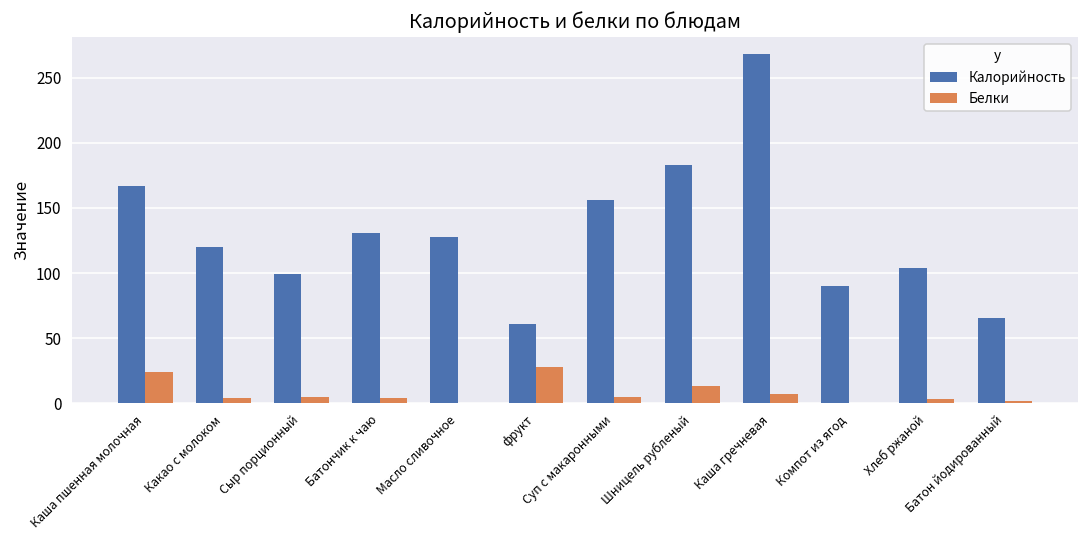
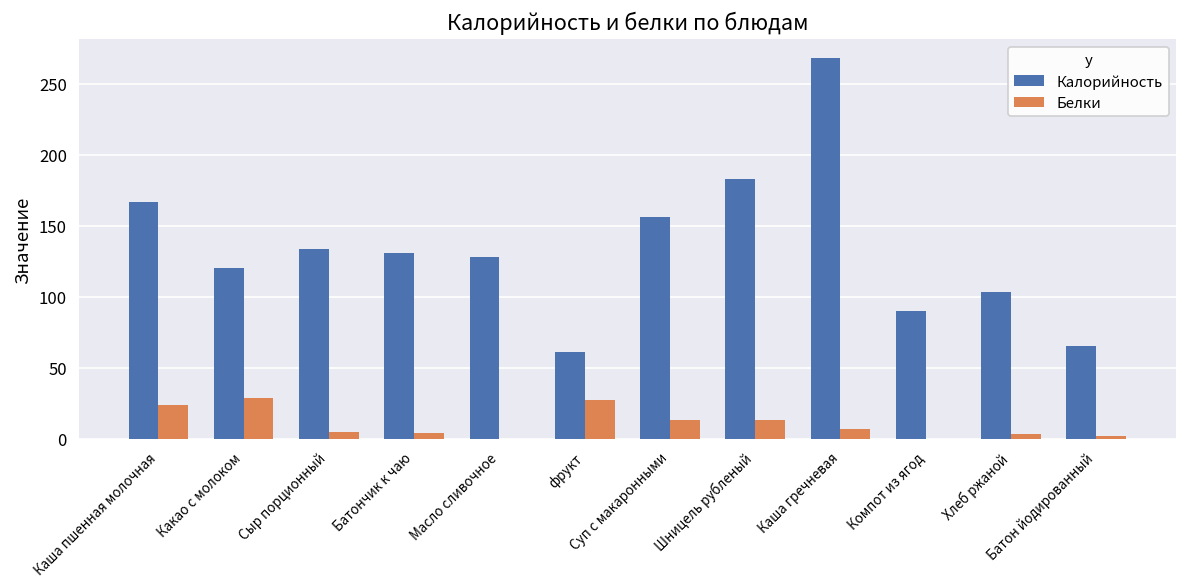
  {
    "Калорийность": {
      "Каша пшенная молочная": 167,
      "Какао с молоком": 120,
-     "Сыр порционный": 99,
+     "Сыр порционный": 134,
      "Батончик к чаю": 131,
      "Масло сливочное": 128,
      "фрукт": 61,
      "Суп с макаронными": 156,
      "Шницель рубленый": 183,
      "Каша гречневая": 268,
      "Компот из ягод": 90,
      "Хлеб ржаной": 104,
      "Батон йодированный": 66
    },
    "Белки": {
      "Каша пшенная молочная": 24,
-     "Какао с молоком": 4,
+     "Какао с молоком": 29,
      "Сыр порционный": 5,
      "Батончик к чаю": 4,
      "фрукт": 28,
-     "Суп с макаронными": 5,
+     "Суп с макаронными": 13,
      "Шницель рубленый": 13,
      "Каша гречневая": 7,
      "Компот из ягод": 0,
      "Хлеб ржаной": 3
    }
  }
